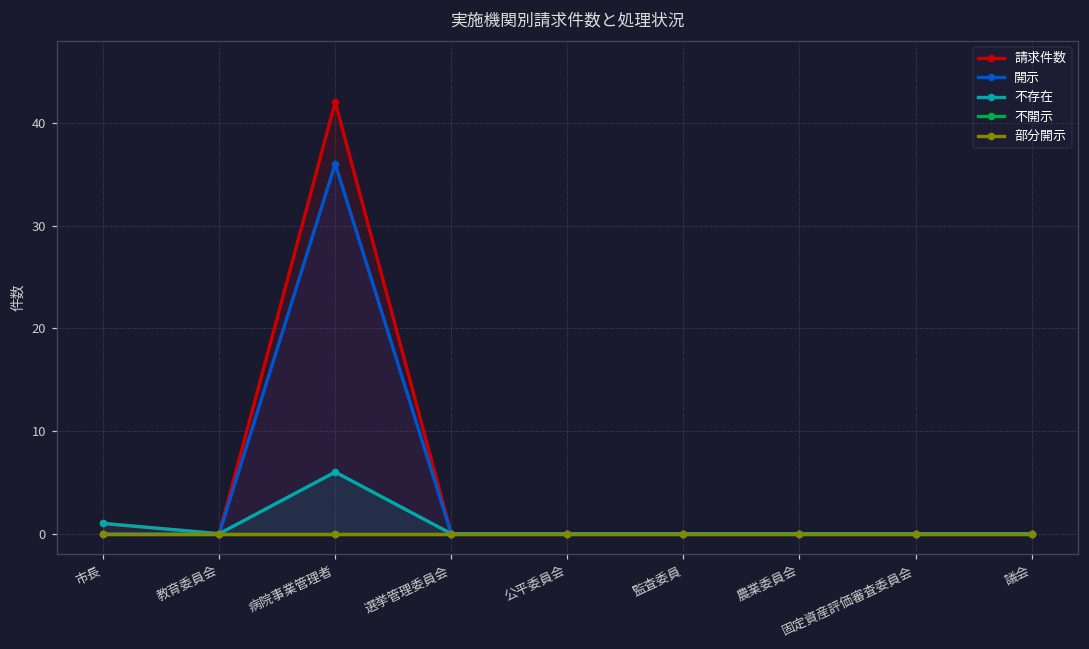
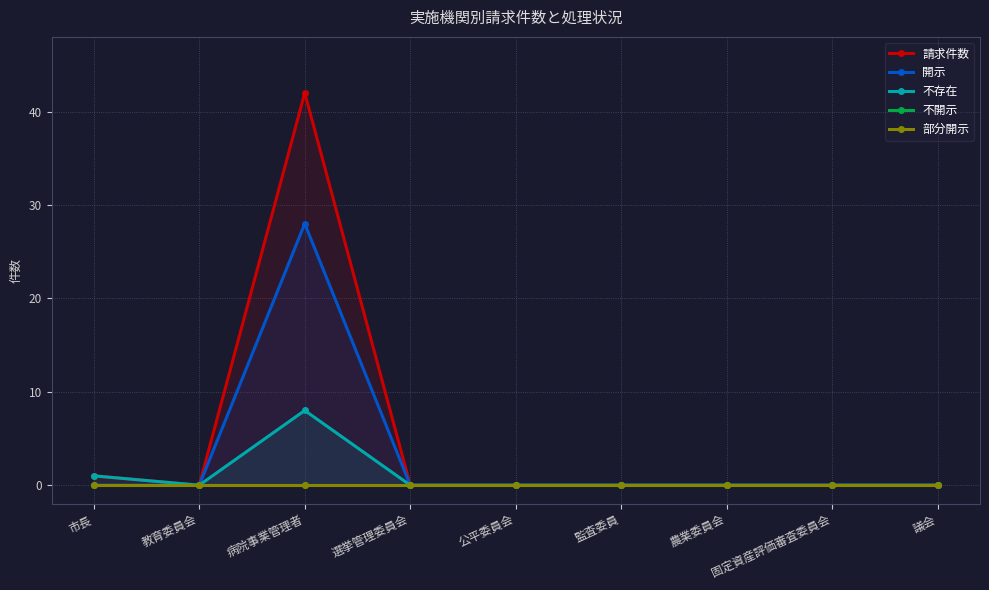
  {
    "請求件数": {
      "病院事業管理者": 42
    },
    "開示": {
-     "病院事業管理者": 36
+     "病院事業管理者": 28
    },
    "不存在": {
-     "病院事業管理者": 6
+     "病院事業管理者": 8
    },
    "部分開示": {
      "病院事業管理者": 0
    }
  }
